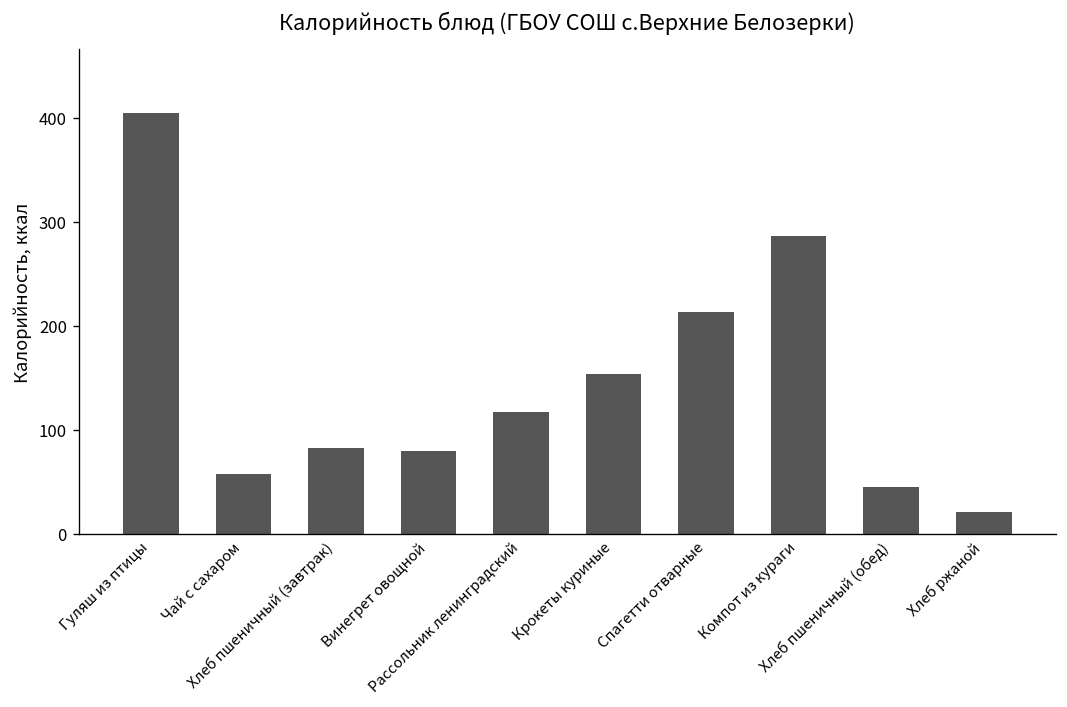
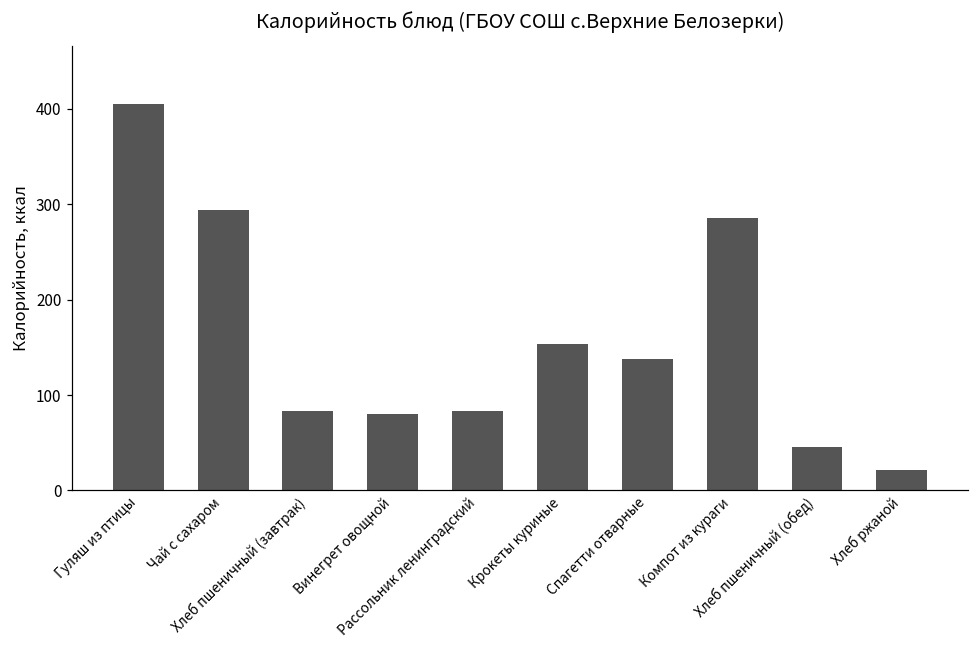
  {
    "Гуляш из птицы": 410,
-   "Чай с сахаром": 60,
+   "Чай с сахаром": 290,
    "Хлеб пшеничный (завтрак)": 80,
    "Винегрет овощной": 80,
-   "Рассольник ленинградский": 120,
+   "Рассольник ленинградский": 80,
    "Крокеты куриные": 150,
-   "Спагетти отварные": 210,
+   "Спагетти отварные": 140,
    "Компот из кураги": 290,
    "Хлеб пшеничный (обед)": 50,
    "Хлеб ржаной": 20
  }
